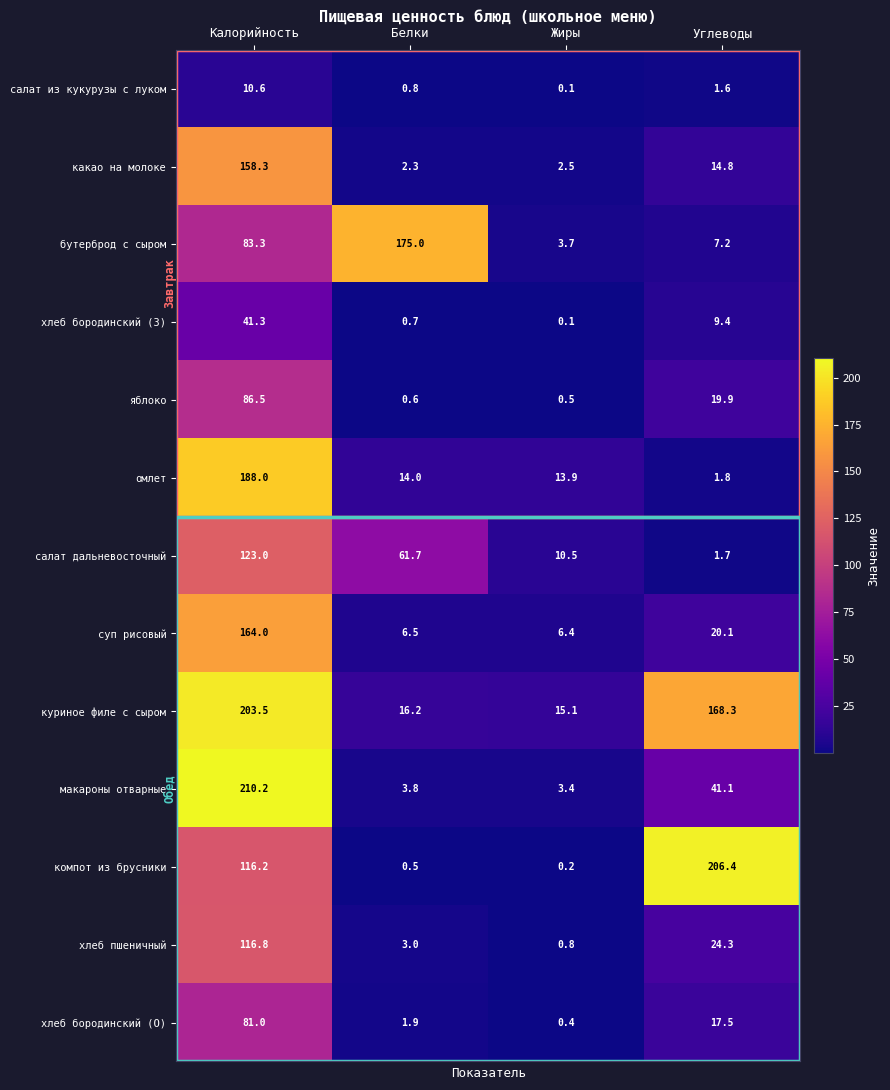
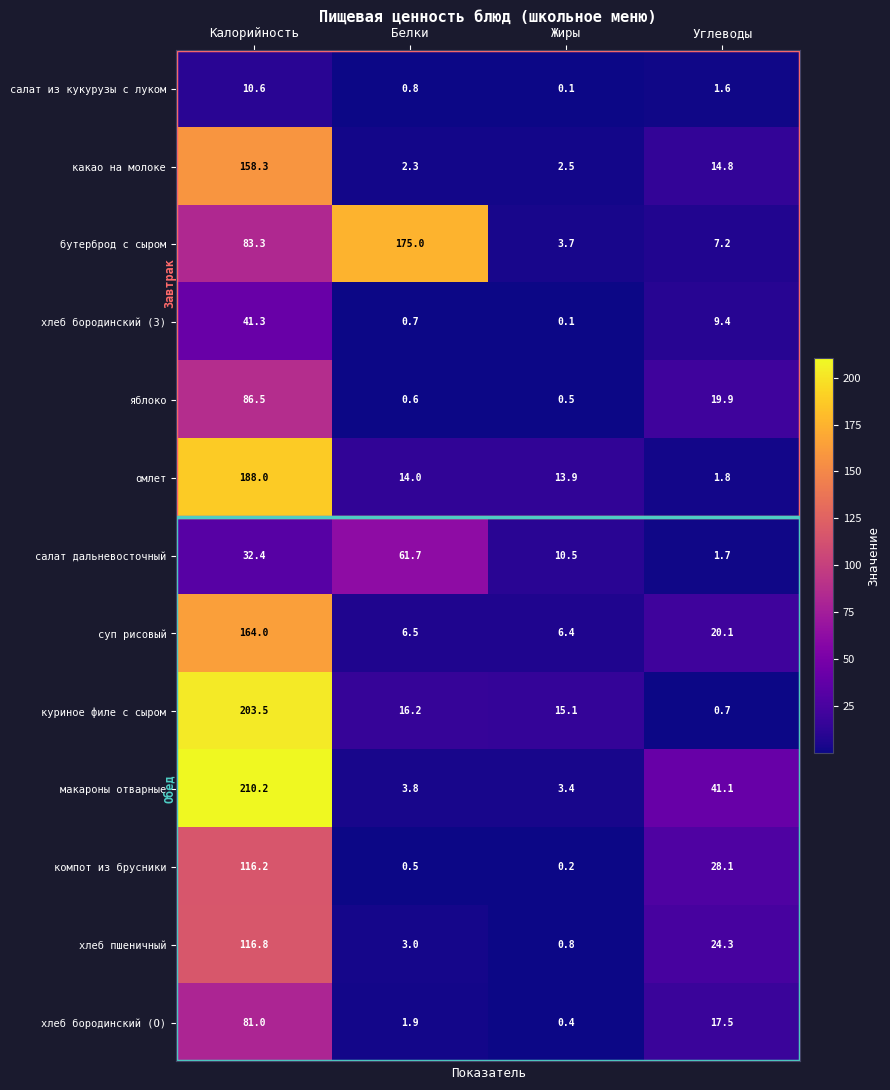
  {
    "салат из кукурузы с луком": {
      "Калорийность": 10.6,
      "Белки": 0.8,
      "Жиры": 0.1,
      "Углеводы": 1.6
    },
    "какао на молоке": {
      "Калорийность": 158.3,
      "Белки": 2.3,
      "Жиры": 2.5,
      "Углеводы": 14.8
    },
    "бутерброд с сыром": {
      "Калорийность": 83.3,
      "Белки": 175.0,
      "Жиры": 3.7,
      "Углеводы": 7.2
    },
    "хлеб бородинский (З)": {
      "Калорийность": 41.3,
      "Белки": 0.7,
      "Жиры": 0.1,
      "Углеводы": 9.4
    },
    "яблоко": {
      "Калорийность": 86.5,
      "Белки": 0.6,
      "Жиры": 0.5,
      "Углеводы": 19.9
    },
    "омлет": {
      "Калорийность": 188.0,
      "Белки": 14.0,
      "Жиры": 13.9,
      "Углеводы": 1.8
    },
    "салат дальневосточный": {
-     "Калорийность": 123.0,
+     "Калорийность": 32.4,
      "Белки": 61.7,
      "Жиры": 10.5,
      "Углеводы": 1.7
    },
    "суп рисовый": {
      "Калорийность": 164.0,
      "Белки": 6.5,
      "Жиры": 6.4,
      "Углеводы": 20.1
    },
    "куриное филе с сыром": {
      "Калорийность": 203.5,
      "Белки": 16.2,
      "Жиры": 15.1,
-     "Углеводы": 168.3
+     "Углеводы": 0.7
    },
    "макароны отварные": {
      "Калорийность": 210.2,
      "Белки": 3.8,
      "Жиры": 3.4,
      "Углеводы": 41.1
    },
    "компот из брусники": {
      "Калорийность": 116.2,
      "Белки": 0.5,
      "Жиры": 0.2,
-     "Углеводы": 206.4
+     "Углеводы": 28.1
    },
    "хлеб пшеничный": {
      "Калорийность": 116.8,
      "Белки": 3.0,
      "Жиры": 0.8,
      "Углеводы": 24.3
    },
    "хлеб бородинский (О)": {
      "Калорийность": 81.0,
      "Белки": 1.9,
      "Жиры": 0.4,
      "Углеводы": 17.5
    }
  }
